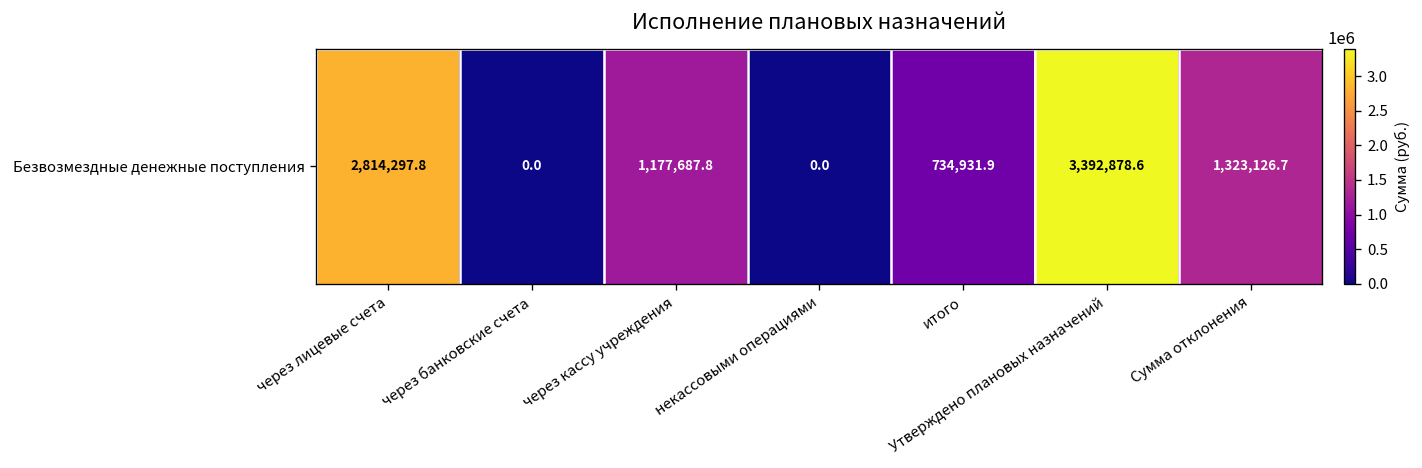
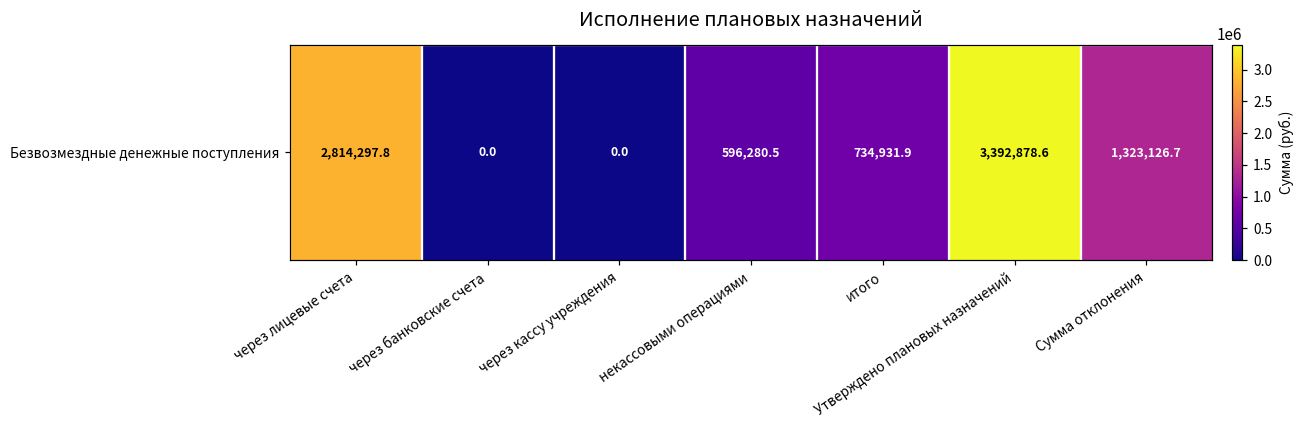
  {
    "Безвозмездные денежные поступления": {
      "через лицевые счета": "2,814,297.8",
      "через банковские счета": "0.0",
-     "через кассу учреждения": "1,177,687.8",
-     "некассовыми операциями": "0.0",
+     "через кассу учреждения": "0.0",
+     "некассовыми операциями": "596,280.5",
      "итого": "734,931.9",
      "Утверждено плановых назначений": "3,392,878.6",
      "Сумма отклонения": "1,323,126.7"
    }
  }
